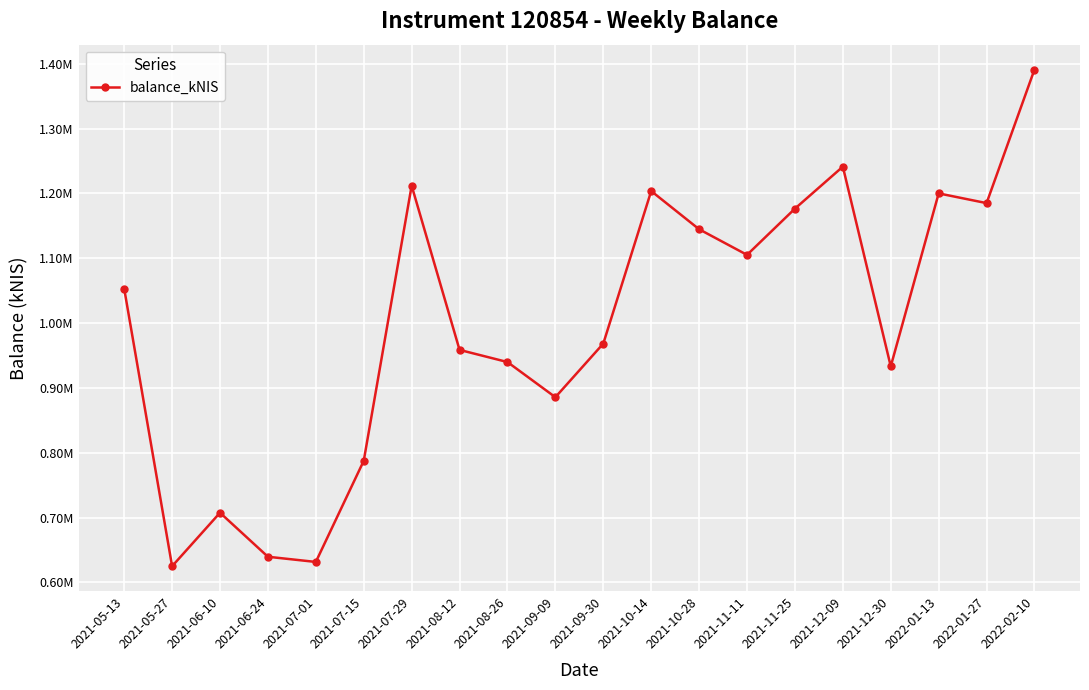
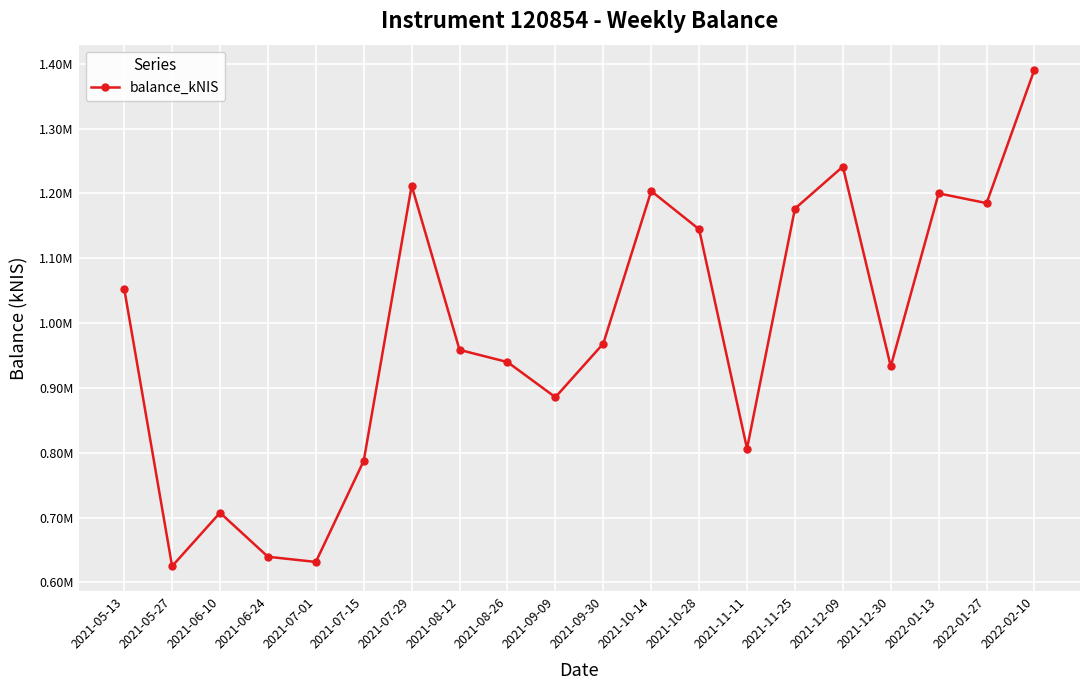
  {
    "2021-05-13": 1050000,
    "2021-05-27": 620000,
    "2021-06-10": 710000,
    "2021-06-24": 640000,
    "2021-07-01": 630000,
    "2021-07-15": 790000,
    "2021-07-29": 1210000,
    "2021-08-12": 960000,
    "2021-08-26": 940000,
    "2021-09-09": 890000,
    "2021-09-30": 970000,
    "2021-10-14": 1200000,
    "2021-10-28": 1140000,
-   "2021-11-11": 1110000,
+   "2021-11-11": 810000,
    "2021-11-25": 1180000,
    "2021-12-09": 1240000,
    "2021-12-30": 930000,
    "2022-01-13": 1200000,
    "2022-01-27": 1190000,
    "2022-02-10": 1390000
  }
